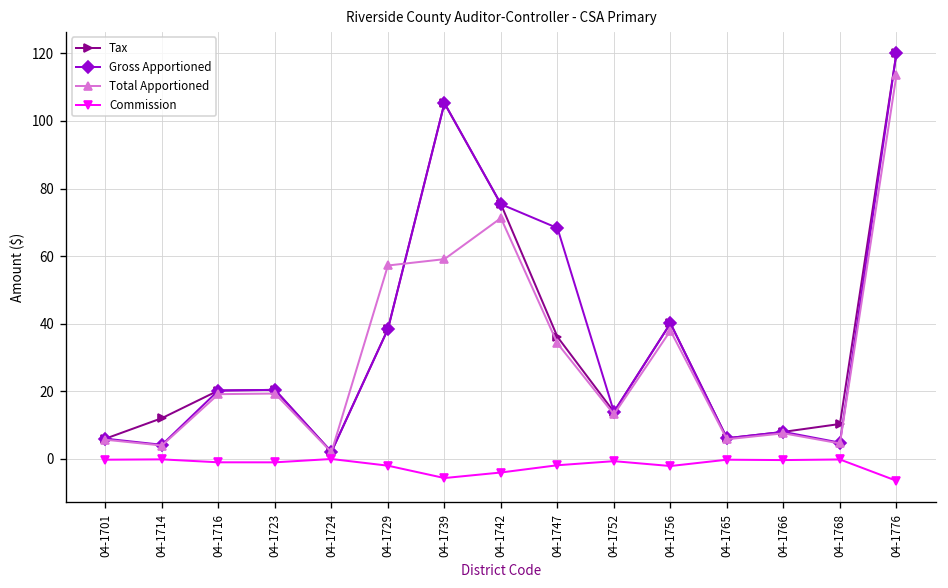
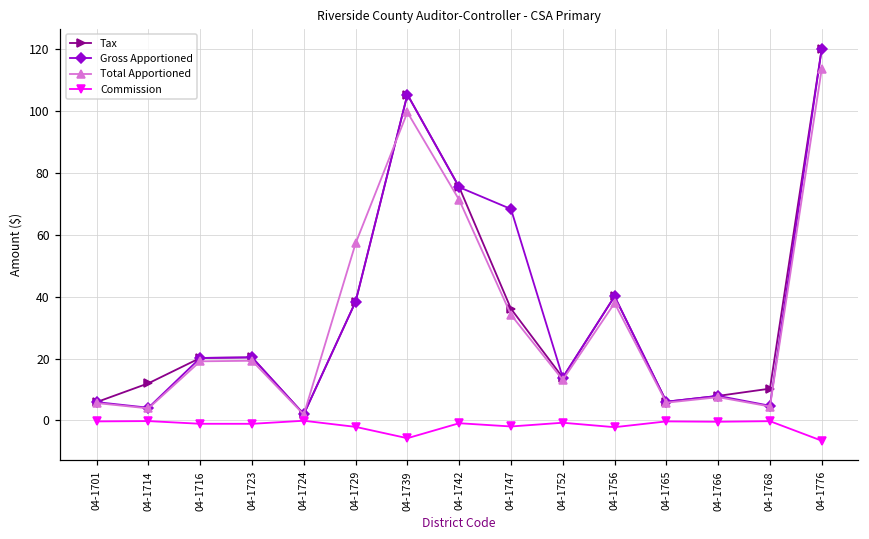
  {
    "Tax": {
      "04-1714": 12,
      "04-1747": 36,
      "04-1768": 10
    },
    "Gross Apportioned": {
      "04-1747": 68
    },
    "Total Apportioned": {
      "04-1716": 19,
      "04-1723": 19,
      "04-1729": 57,
-     "04-1739": 59,
+     "04-1739": 100,
      "04-1742": 71,
      "04-1747": 34,
      "04-1756": 38,
      "04-1776": 114
    },
    "Commission": {
      "04-1701": 0,
      "04-1714": 0,
      "04-1716": -1,
      "04-1723": -1,
      "04-1724": 0,
      "04-1729": -2,
      "04-1739": -6,
-     "04-1742": -4,
+     "04-1742": -1,
      "04-1747": -2,
      "04-1752": -1,
      "04-1756": -2,
      "04-1765": 0,
      "04-1766": 0,
      "04-1768": 0,
      "04-1776": -7
    }
  }
